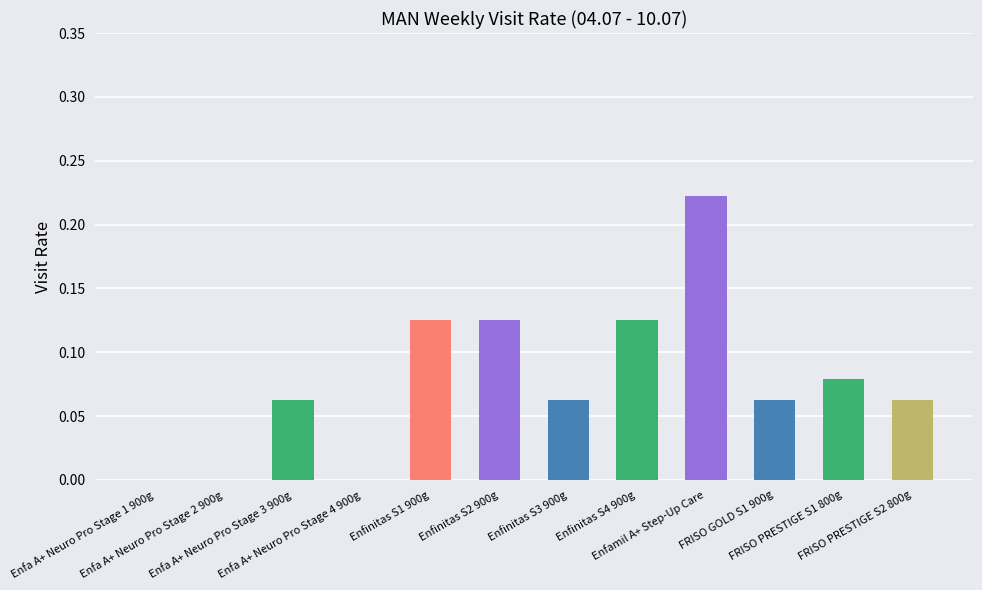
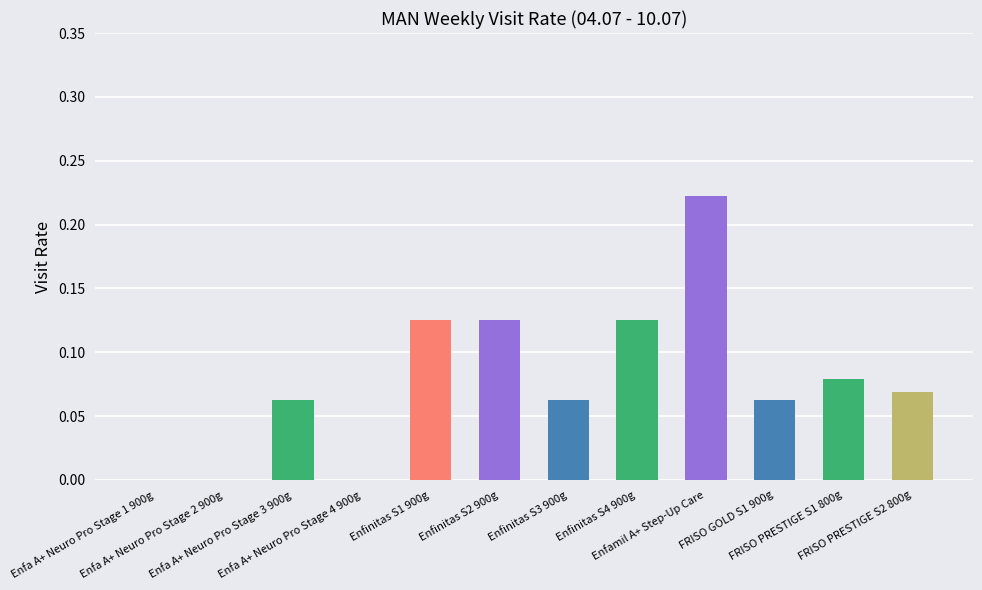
  {
    "Enfa A+ Neuro Pro Stage 1 900g": 0.000,
    "Enfa A+ Neuro Pro Stage 2 900g": 0.000,
    "Enfa A+ Neuro Pro Stage 3 900g": 0.063,
    "Enfa A+ Neuro Pro Stage 4 900g": 0.000,
    "Enfinitas S1 900g": 0.125,
    "Enfinitas S2 900g": 0.125,
    "Enfinitas S3 900g": 0.063,
    "Enfinitas S4 900g": 0.125,
    "Enfamil A+ Step-Up Care": 0.222,
    "FRISO GOLD S1 900g": 0.063,
    "FRISO PRESTIGE S1 800g": 0.079,
-   "FRISO PRESTIGE S2 800g": 0.063
+   "FRISO PRESTIGE S2 800g": 0.069
  }
